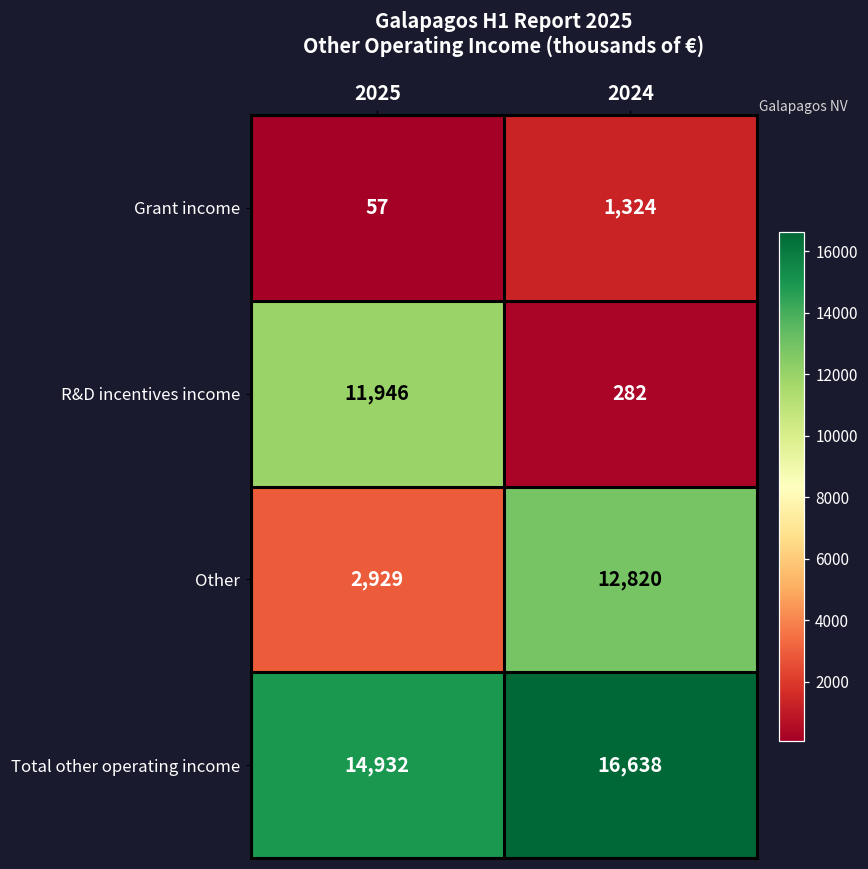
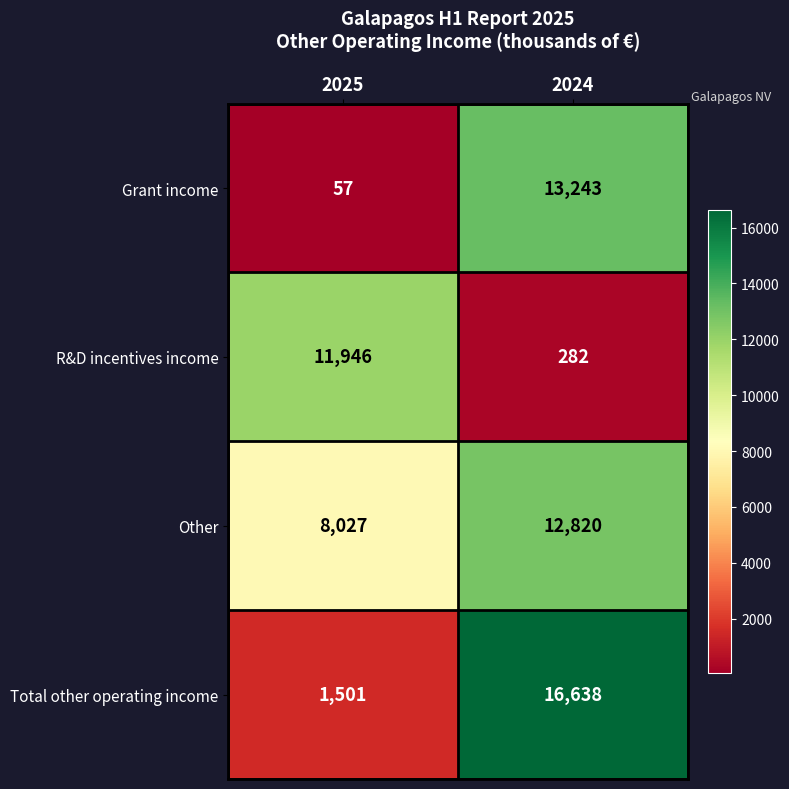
  {
    "Grant income": {
      "2025": "57",
-     "2024": "1,324"
+     "2024": "13,243"
    },
    "R&D incentives income": {
      "2025": "11,946",
      "2024": "282"
    },
    "Other": {
-     "2025": "2,929",
+     "2025": "8,027",
      "2024": "12,820"
    },
    "Total other operating income": {
-     "2025": "14,932",
+     "2025": "1,501",
      "2024": "16,638"
    }
  }
